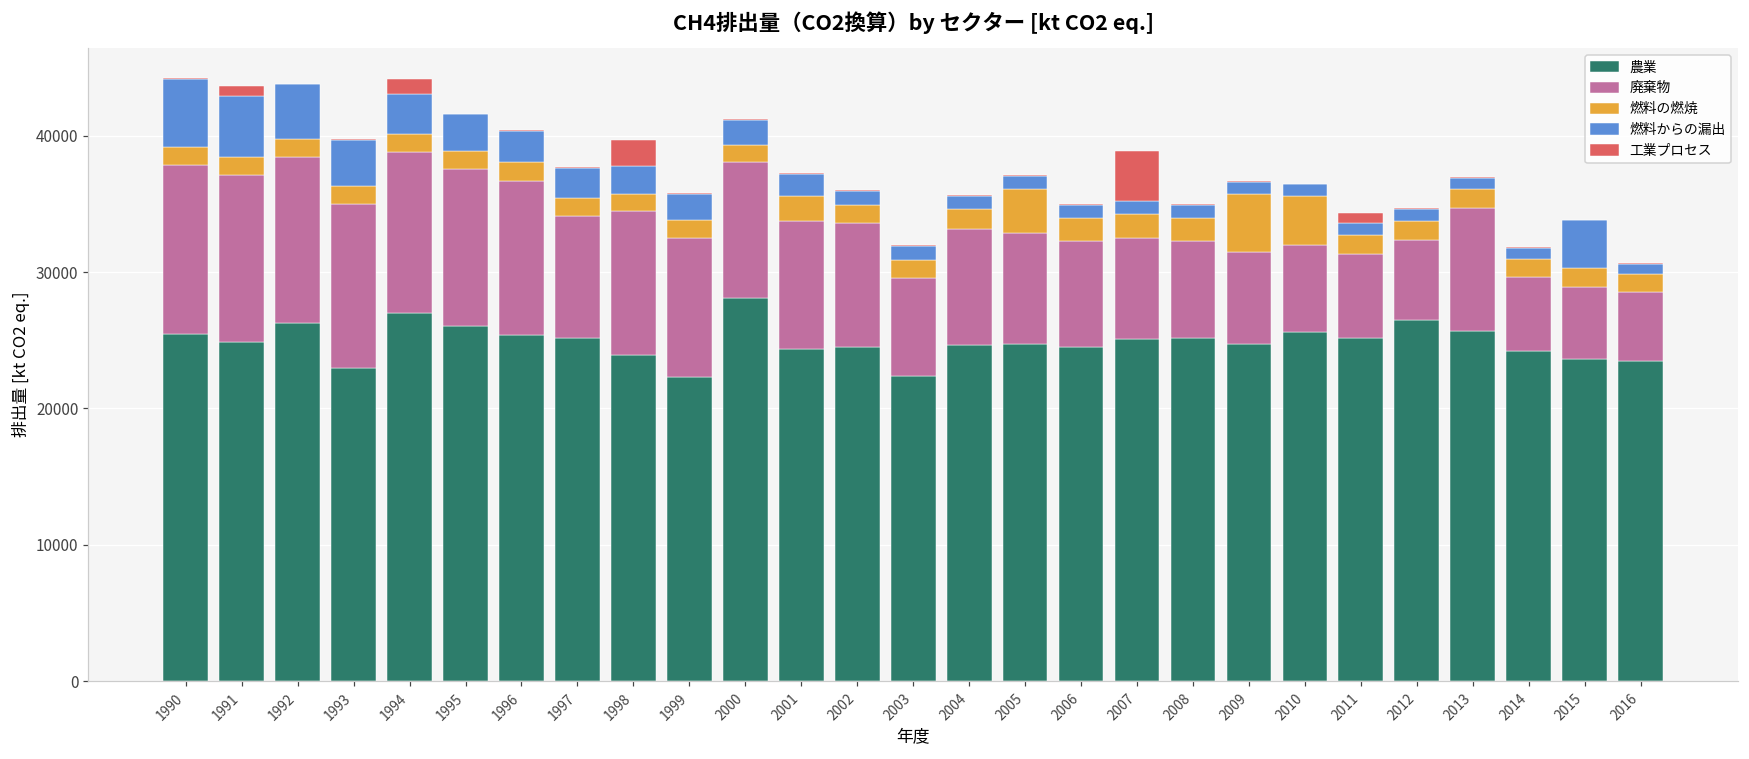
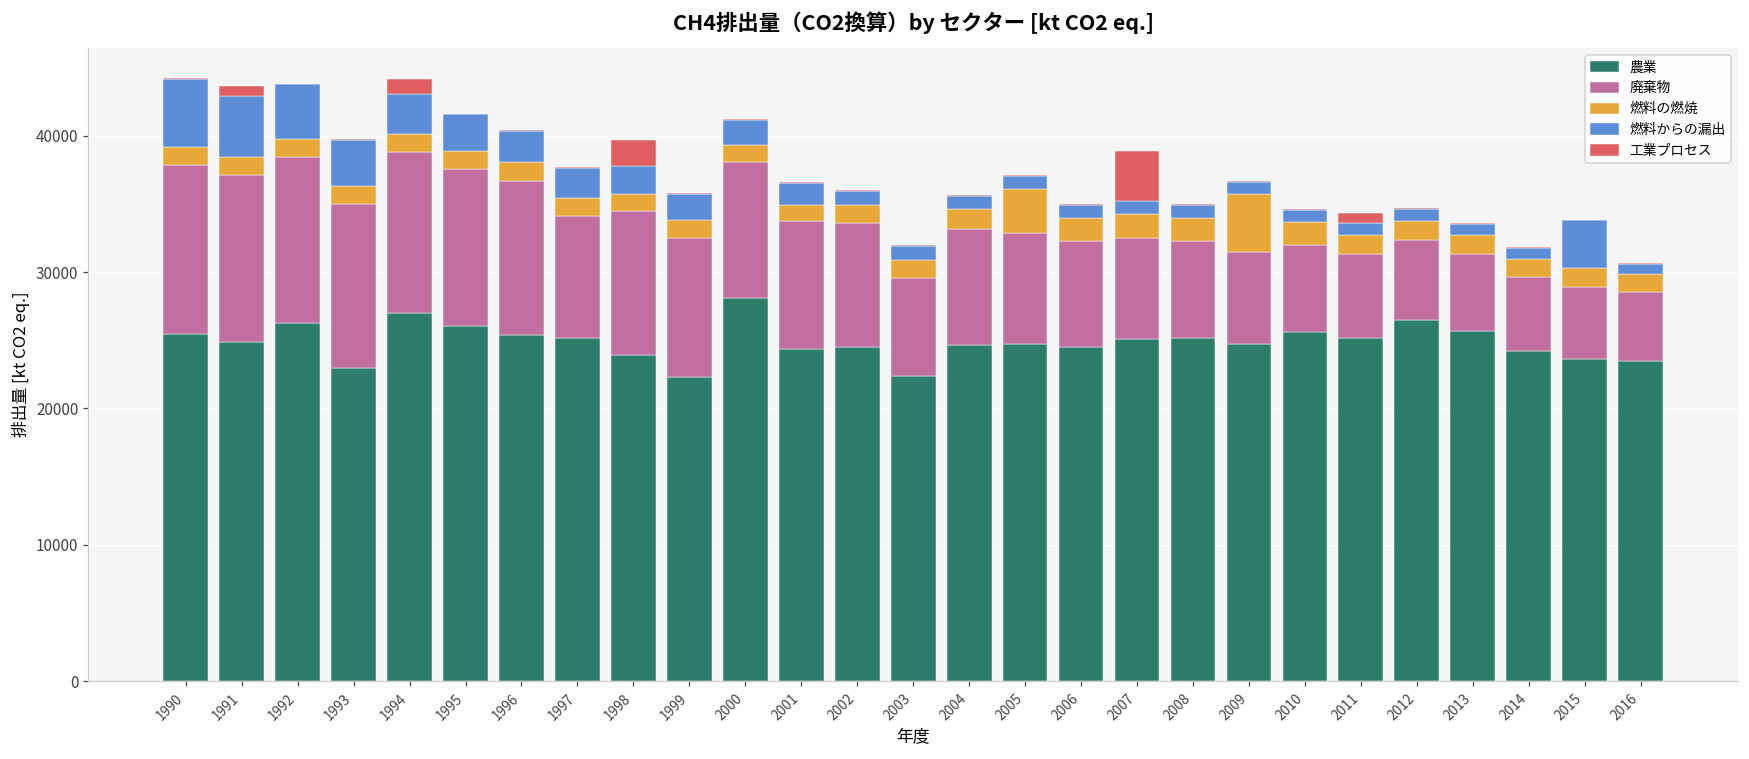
  {
    "農業": {
      "1990": 25500,
      "1991": 24900,
      "1992": 26300,
      "1993": 23000,
      "1994": 27000,
      "1995": 26000,
      "1996": 25400,
      "1997": 25200,
      "1998": 23900,
      "1999": 22300,
      "2000": 28100,
      "2001": 24300,
      "2002": 24500,
      "2003": 22400,
      "2004": 24700,
      "2005": 24700,
      "2006": 24500,
      "2007": 25100,
      "2008": 25200,
      "2009": 24700,
      "2010": 25600,
      "2011": 25200,
      "2012": 26500,
      "2013": 25700,
      "2014": 24200,
      "2015": 23600,
      "2016": 23500
    },
    "廃棄物": {
      "1990": 12300,
      "1991": 12200,
      "1992": 12200,
      "1993": 12000,
      "1994": 11800,
      "1995": 11500,
      "1996": 11200,
      "1997": 9000,
      "1998": 10600,
      "1999": 10300,
      "2000": 10000,
      "2001": 9400,
      "2002": 9100,
      "2003": 7200,
      "2004": 8500,
      "2005": 8100,
      "2006": 7800,
      "2007": 7400,
      "2008": 7100,
      "2009": 6800,
      "2010": 6400,
      "2011": 6100,
      "2012": 5900,
-     "2013": 9000,
+     "2013": 5700,
      "2014": 5500,
      "2015": 5200,
      "2016": 5100
    },
    "燃料の燃焼": {
      "1990": 1300,
      "1991": 1300,
      "1992": 1300,
      "1993": 1300,
      "1994": 1300,
      "1995": 1400,
      "1996": 1400,
      "1997": 1300,
      "1998": 1300,
      "1999": 1300,
      "2000": 1300,
-     "2001": 1900,
+     "2001": 1200,
      "2002": 1300,
      "2003": 1300,
      "2004": 1500,
      "2005": 3200,
      "2006": 1700,
      "2007": 1700,
      "2008": 1700,
      "2009": 4200,
-     "2010": 3600,
+     "2010": 1700,
      "2011": 1400,
      "2012": 1400,
      "2013": 1400,
      "2014": 1300,
      "2015": 1400,
      "2016": 1300
    },
    "燃料からの漏出": {
      "1990": 5000,
      "1991": 4500,
      "1992": 4000,
      "1993": 3400,
      "1994": 2900,
      "1995": 2600,
      "1996": 2300,
      "1997": 2200,
      "1998": 2000,
      "1999": 2000,
      "2000": 1800,
      "2001": 1600,
      "2002": 1100,
      "2003": 1000,
      "2004": 1000,
      "2005": 1000,
      "2006": 1000,
      "2007": 1000,
      "2008": 900,
      "2009": 900,
      "2010": 900,
      "2011": 900,
      "2012": 900,
      "2013": 800,
      "2014": 800,
      "2015": 3500,
      "2016": 800
    },
    "工業プロセス": {
      "1991": 700,
      "1994": 1100,
      "1998": 1900,
      "2007": 3600,
      "2011": 700
    }
  }
